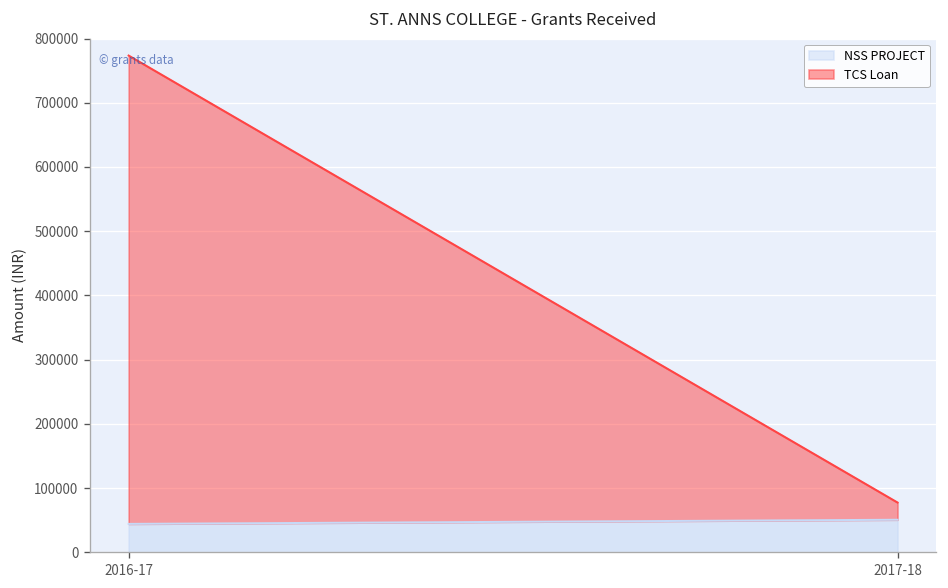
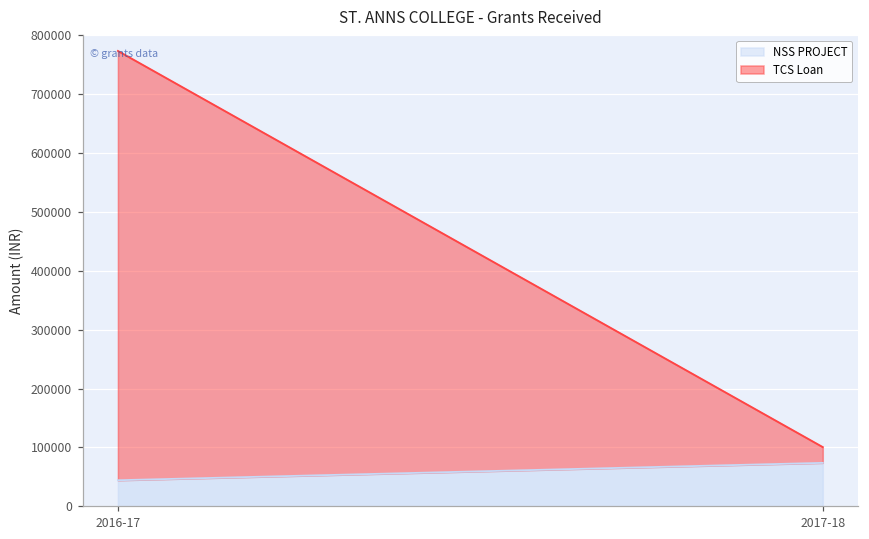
  {
    "NSS PROJECT": {
      "2016-17": 40000,
-     "2017-18": 50000
+     "2017-18": 70000
    },
    "TCS Loan": {
      "2016-17": 730000,
      "2017-18": 30000
    }
  }
